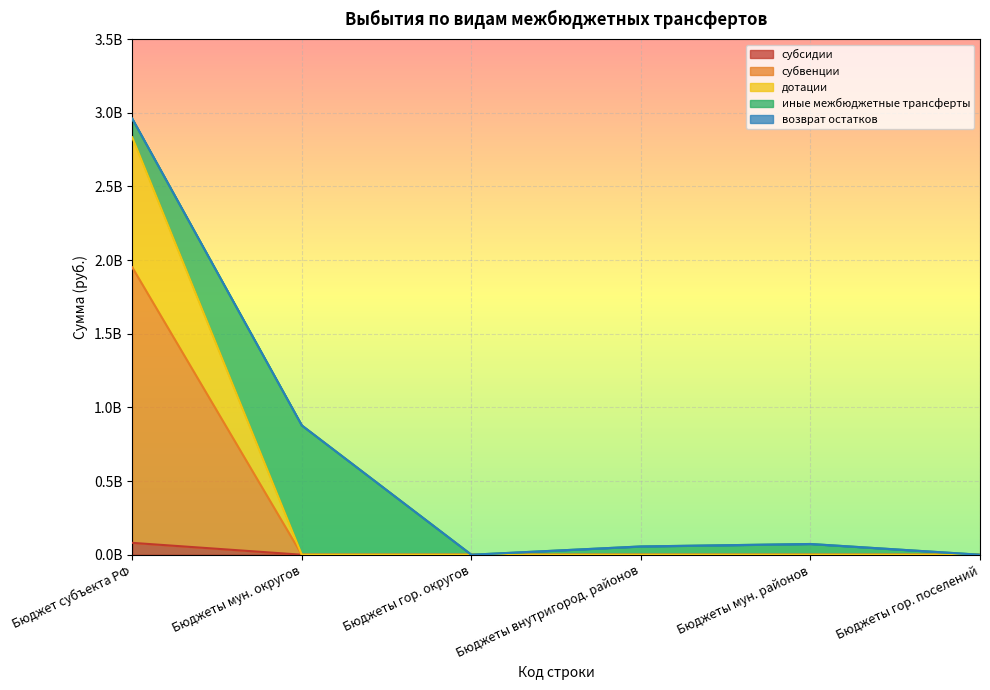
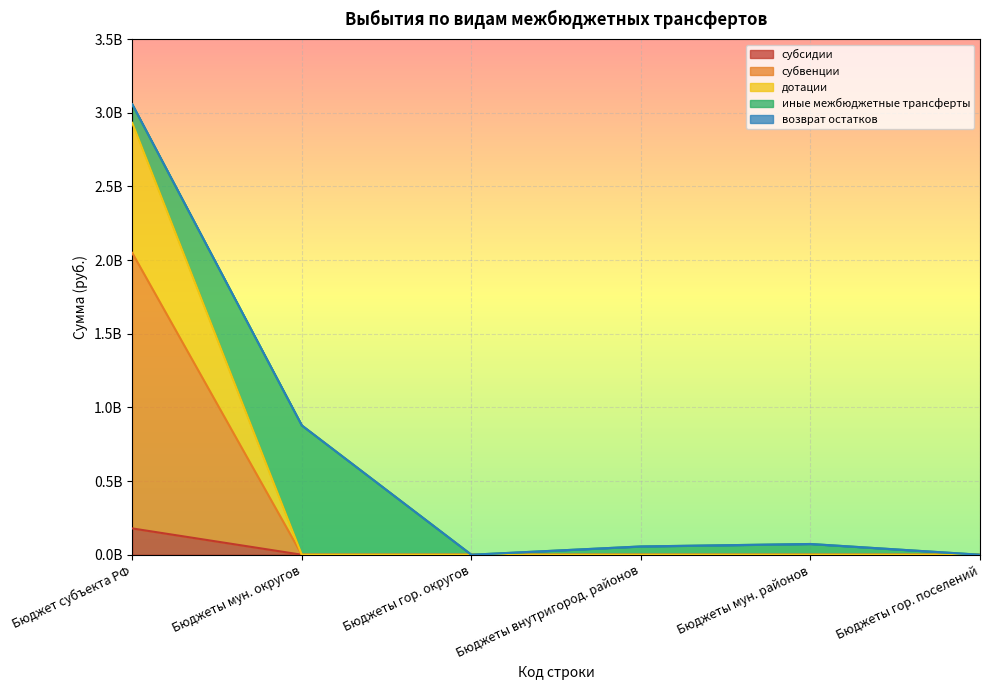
  {
    "субсидии": {
-     "Бюджет субъекта РФ": 80000000
+     "Бюджет субъекта РФ": 180000000
    },
    "субвенции": {
      "Бюджет субъекта РФ": 1870000000
    },
    "дотации": {
      "Бюджет субъекта РФ": 880000000
    },
    "возврат остатков": {
      "Бюджет субъекта РФ": 130000000
    }
  }
